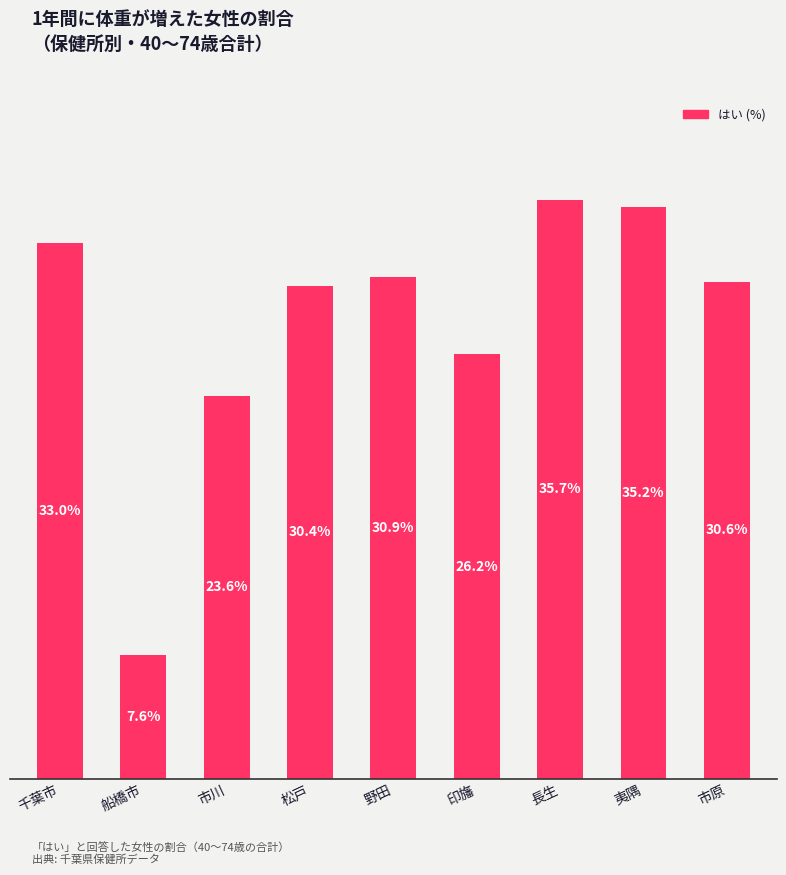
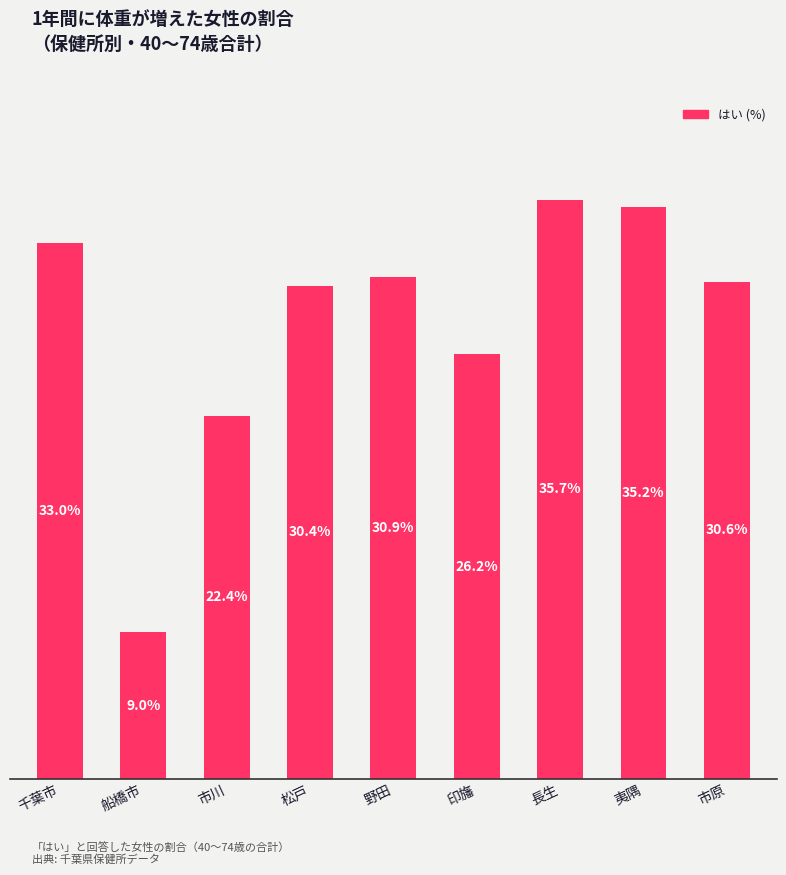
  {
    "千葉市": "33.0%",
-   "船橋市": "7.6%",
-   "市川": "23.6%",
+   "船橋市": "9.0%",
+   "市川": "22.4%",
    "松戸": "30.4%",
    "野田": "30.9%",
    "印旛": "26.2%",
    "長生": "35.7%",
    "夷隅": "35.2%",
    "市原": "30.6%"
  }
